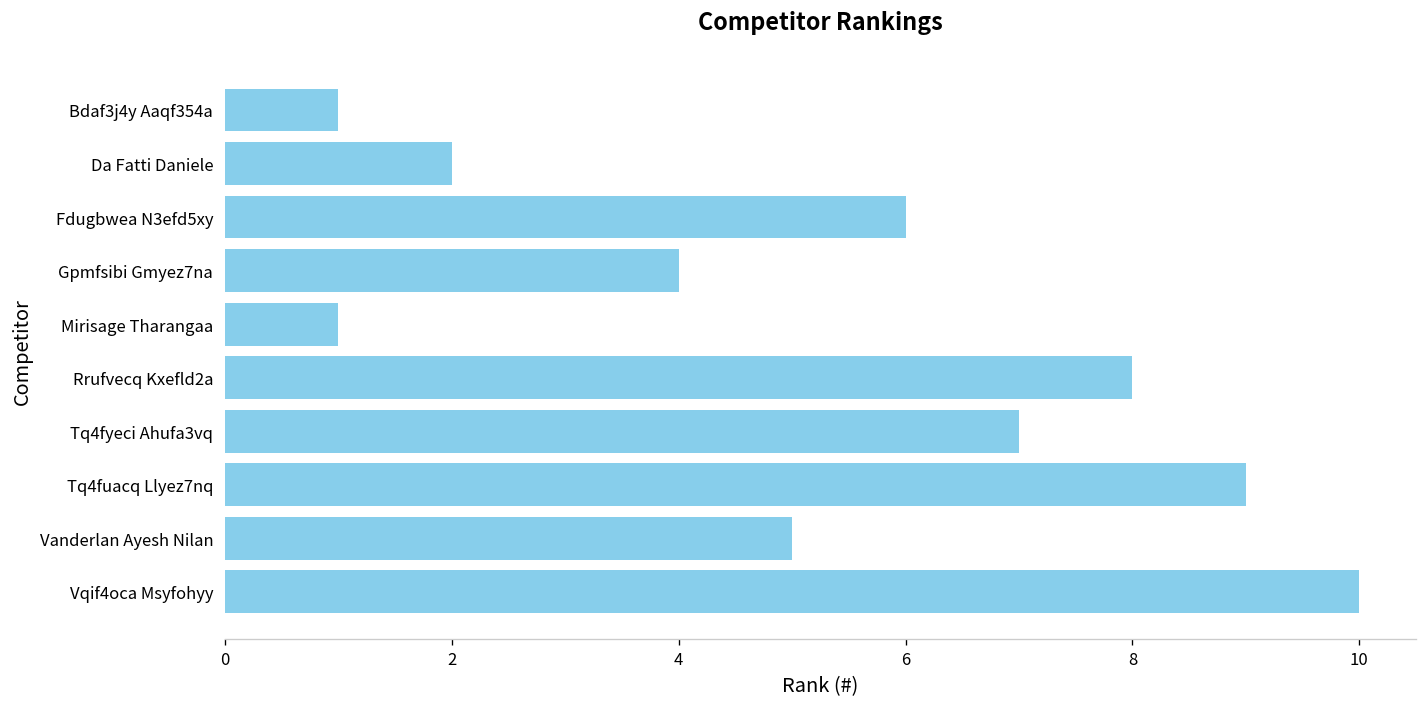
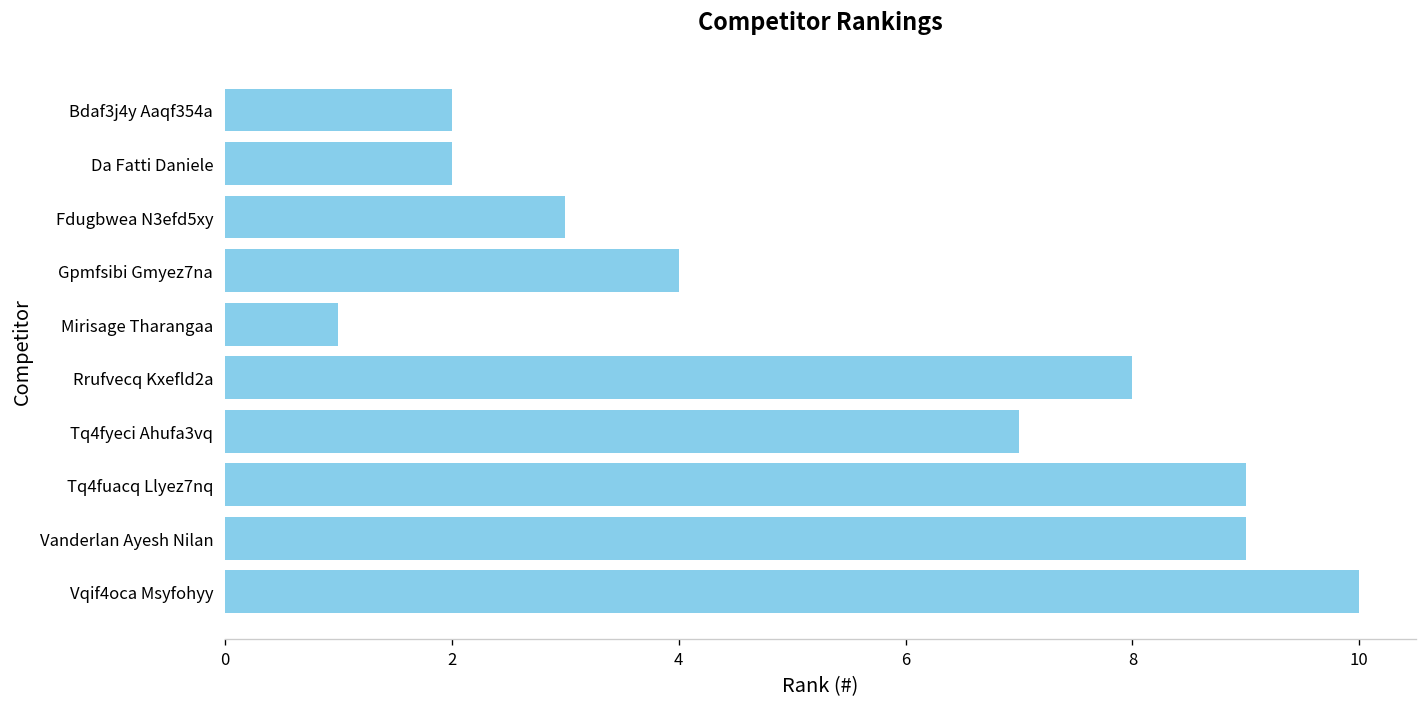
  {
-   "Bdaf3j4y Aaqf354a": 1,
+   "Bdaf3j4y Aaqf354a": 2,
    "Da Fatti Daniele": 2,
-   "Fdugbwea N3efd5xy": 6,
+   "Fdugbwea N3efd5xy": 3,
    "Gpmfsibi Gmyez7na": 4,
    "Mirisage Tharangaa": 1,
    "Rrufvecq Kxefld2a": 8,
    "Tq4fyeci Ahufa3vq": 7,
    "Tq4fuacq Llyez7nq": 9,
-   "Vanderlan Ayesh Nilan": 5,
+   "Vanderlan Ayesh Nilan": 9,
    "Vqif4oca Msyfohyy": 10
  }
